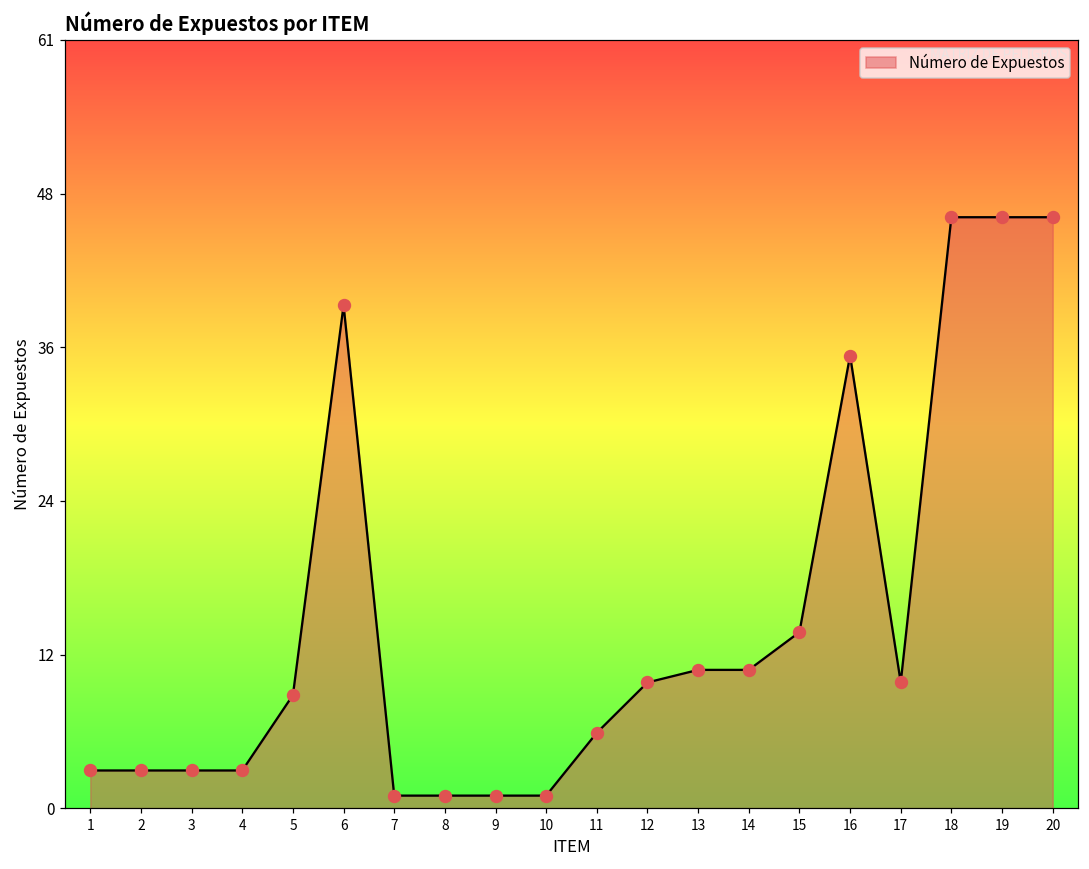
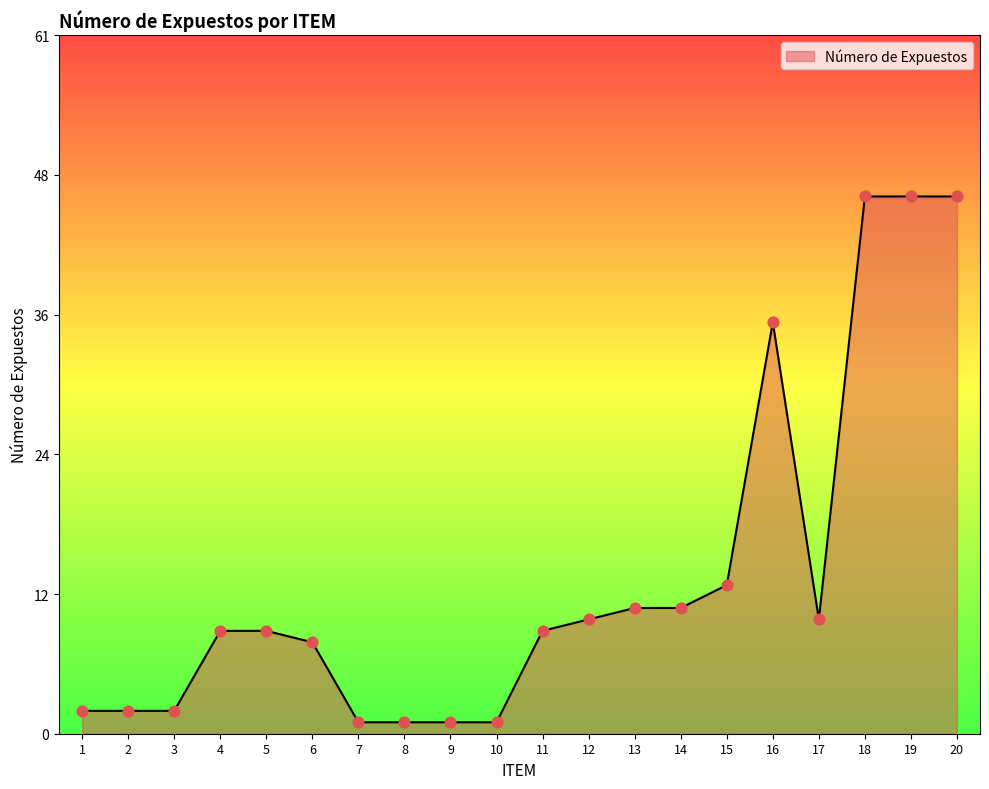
  {
-   "1": 3,
-   "2": 3,
-   "3": 3,
-   "4": 3,
+   "1": 2,
+   "2": 2,
+   "3": 2,
+   "4": 9,
    "5": 9,
-   "6": 40,
+   "6": 8,
    "7": 1,
    "8": 1,
    "9": 1,
    "10": 1,
-   "11": 6,
+   "11": 9,
    "12": 10,
    "13": 11,
    "14": 11,
-   "15": 14,
+   "15": 13,
    "16": 36,
    "17": 10,
    "18": 47,
    "19": 47,
    "20": 47
  }
